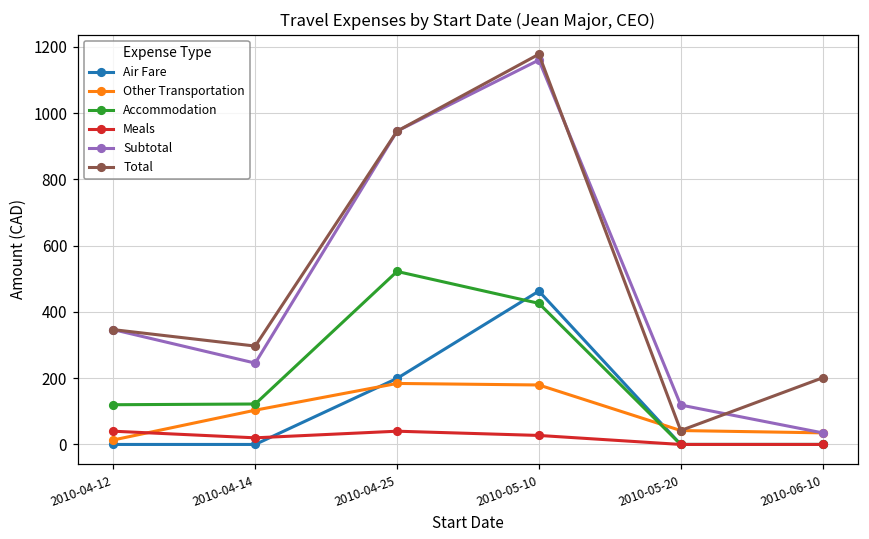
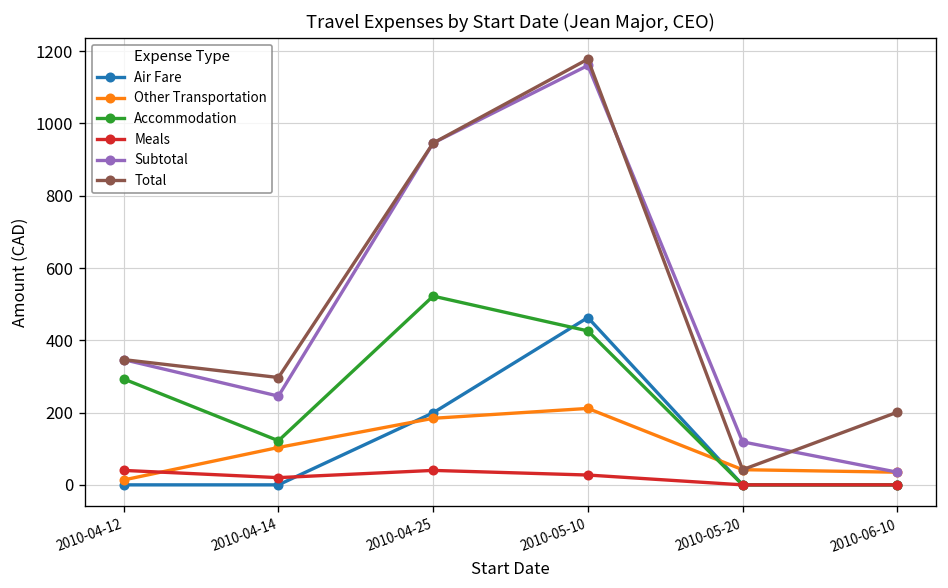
  {
    "Air Fare": {
      "2010-04-12": 0,
      "2010-04-14": 0,
      "2010-04-25": 200,
      "2010-05-10": 460
    },
    "Other Transportation": {
      "2010-04-12": 10,
      "2010-04-14": 100,
      "2010-04-25": 180,
-     "2010-05-10": 180
+     "2010-05-10": 210
    },
    "Accommodation": {
-     "2010-04-12": 120,
+     "2010-04-12": 290,
      "2010-04-14": 120,
      "2010-04-25": 520,
      "2010-05-10": 430
    },
    "Meals": {
      "2010-04-12": 40,
      "2010-04-14": 20,
      "2010-04-25": 40,
      "2010-05-10": 30
    },
    "Subtotal": {
      "2010-04-14": 250,
      "2010-05-10": 1160,
      "2010-05-20": 120
    },
    "Total": {
      "2010-04-14": 300,
      "2010-05-10": 1180,
      "2010-06-10": 200
    }
  }
